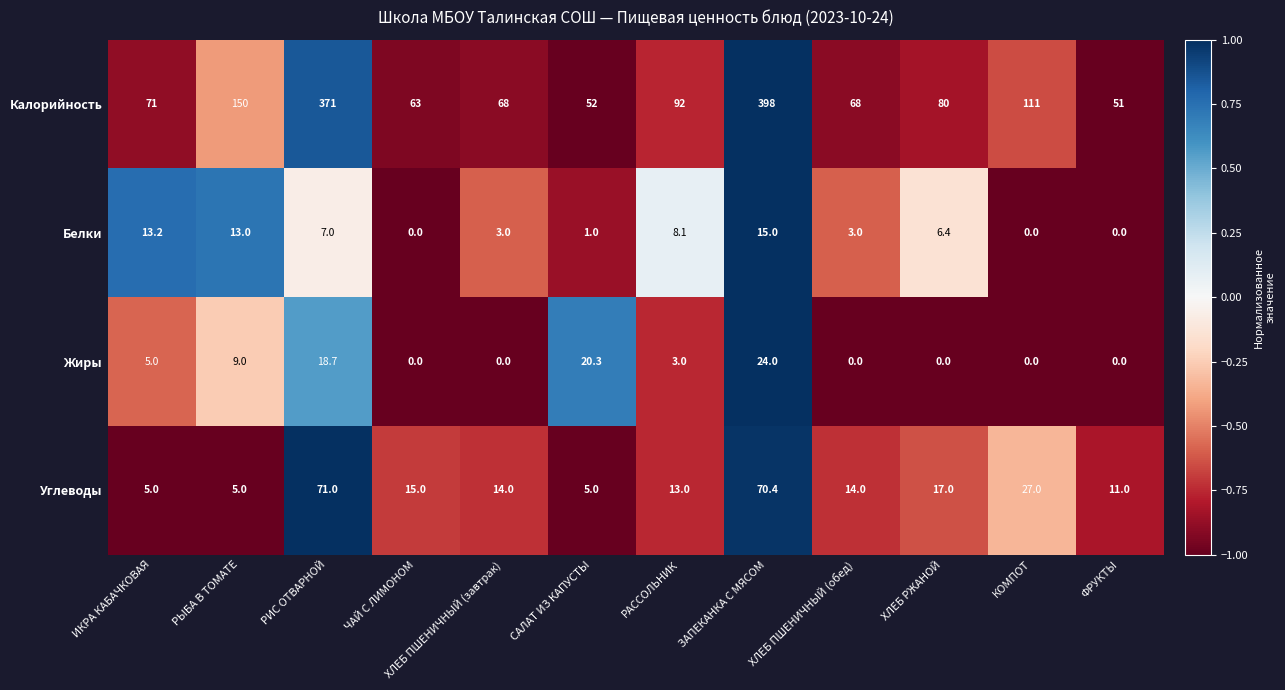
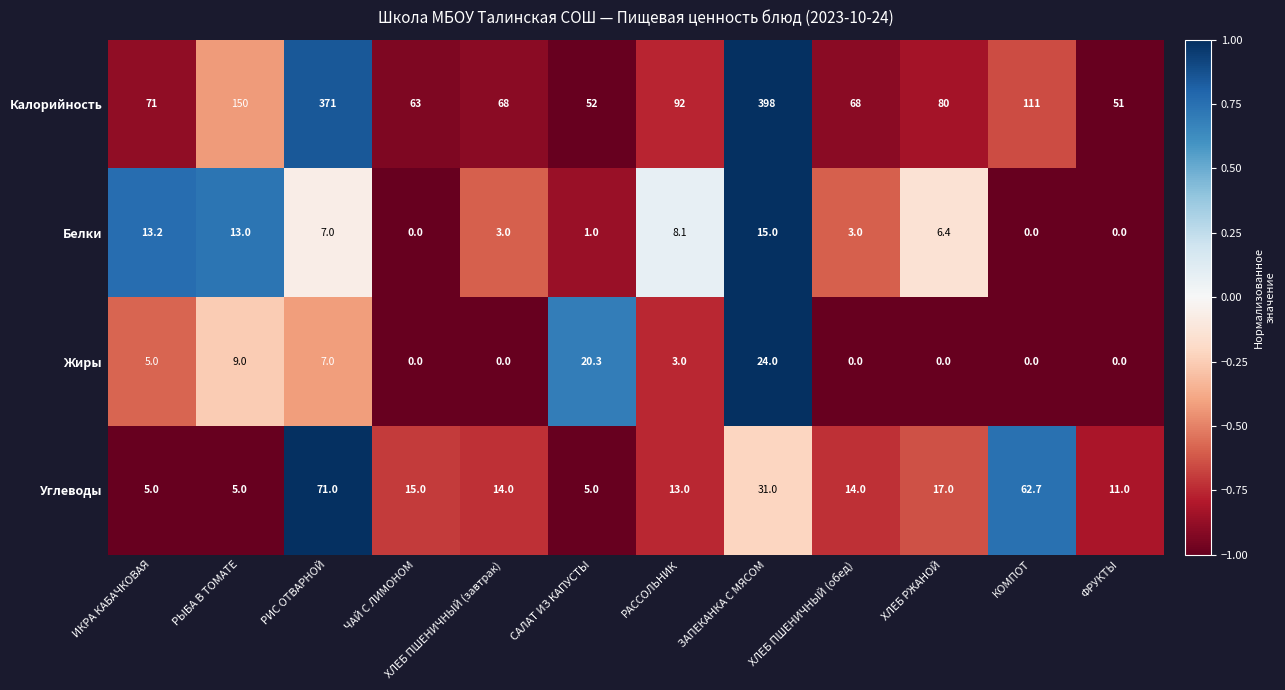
  {
    "Калорийность": {
      "ИКРА КАБАЧКОВАЯ": 71,
      "РЫБА В ТОМАТЕ": 150,
      "РИС ОТВАРНОЙ": 371,
      "ЧАЙ С ЛИМОНОМ": 63,
      "ХЛЕБ ПШЕНИЧНЫЙ (завтрак)": 68,
      "САЛАТ ИЗ КАПУСТЫ": 52,
      "РАССОЛЬНИК": 92,
      "ЗАПЕКАНКА С МЯСОМ": 398,
      "ХЛЕБ ПШЕНИЧНЫЙ (обед)": 68,
      "ХЛЕБ РЖАНОЙ": 80,
      "КОМПОТ": 111,
      "ФРУКТЫ": 51
    },
    "Белки": {
      "ИКРА КАБАЧКОВАЯ": 13.2,
      "РЫБА В ТОМАТЕ": 13.0,
      "РИС ОТВАРНОЙ": 7.0,
      "ЧАЙ С ЛИМОНОМ": 0.0,
      "ХЛЕБ ПШЕНИЧНЫЙ (завтрак)": 3.0,
      "САЛАТ ИЗ КАПУСТЫ": 1.0,
      "РАССОЛЬНИК": 8.1,
      "ЗАПЕКАНКА С МЯСОМ": 15.0,
      "ХЛЕБ ПШЕНИЧНЫЙ (обед)": 3.0,
      "ХЛЕБ РЖАНОЙ": 6.4,
      "КОМПОТ": 0.0,
      "ФРУКТЫ": 0.0
    },
    "Жиры": {
      "ИКРА КАБАЧКОВАЯ": 5.0,
      "РЫБА В ТОМАТЕ": 9.0,
-     "РИС ОТВАРНОЙ": 18.7,
+     "РИС ОТВАРНОЙ": 7.0,
      "ЧАЙ С ЛИМОНОМ": 0.0,
      "ХЛЕБ ПШЕНИЧНЫЙ (завтрак)": 0.0,
      "САЛАТ ИЗ КАПУСТЫ": 20.3,
      "РАССОЛЬНИК": 3.0,
      "ЗАПЕКАНКА С МЯСОМ": 24.0,
      "ХЛЕБ ПШЕНИЧНЫЙ (обед)": 0.0,
      "ХЛЕБ РЖАНОЙ": 0.0,
      "КОМПОТ": 0.0,
      "ФРУКТЫ": 0.0
    },
    "Углеводы": {
      "ИКРА КАБАЧКОВАЯ": 5.0,
      "РЫБА В ТОМАТЕ": 5.0,
      "РИС ОТВАРНОЙ": 71.0,
      "ЧАЙ С ЛИМОНОМ": 15.0,
      "ХЛЕБ ПШЕНИЧНЫЙ (завтрак)": 14.0,
      "САЛАТ ИЗ КАПУСТЫ": 5.0,
      "РАССОЛЬНИК": 13.0,
-     "ЗАПЕКАНКА С МЯСОМ": 70.4,
+     "ЗАПЕКАНКА С МЯСОМ": 31.0,
      "ХЛЕБ ПШЕНИЧНЫЙ (обед)": 14.0,
      "ХЛЕБ РЖАНОЙ": 17.0,
-     "КОМПОТ": 27.0,
+     "КОМПОТ": 62.7,
      "ФРУКТЫ": 11.0
    }
  }
